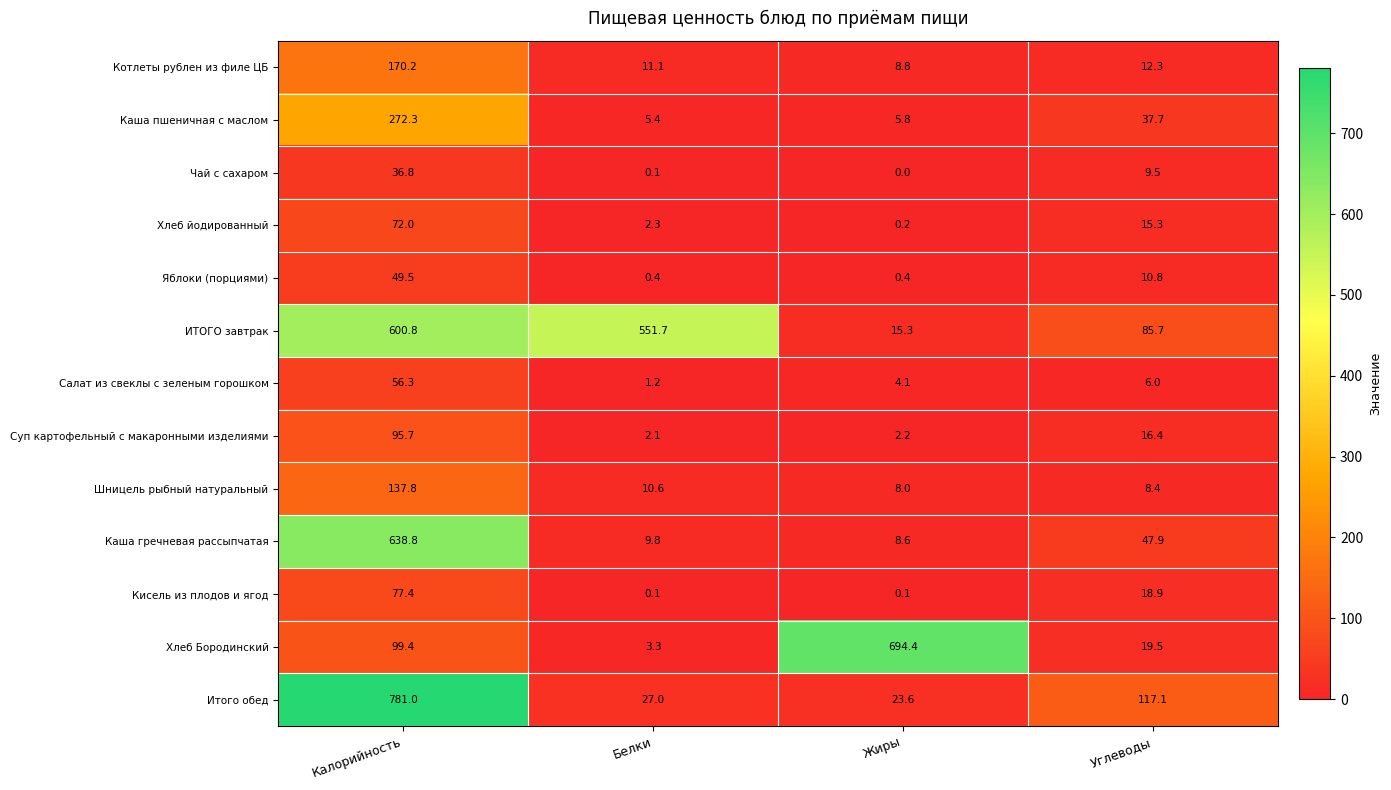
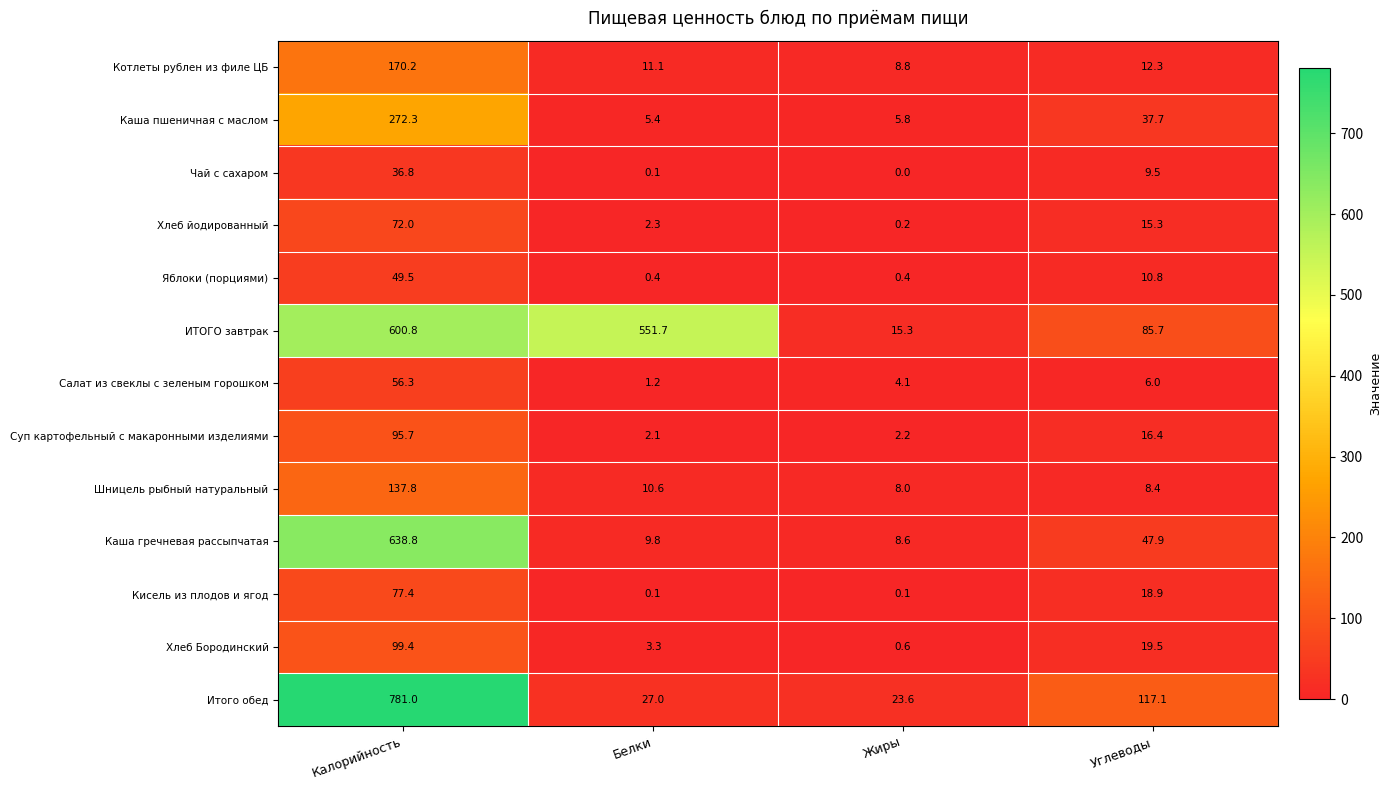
  {
    "Котлеты рублен из филе ЦБ": {
      "Калорийность": 170.2,
      "Белки": 11.1,
      "Жиры": 8.8,
      "Углеводы": 12.3
    },
    "Каша пшеничная с маслом": {
      "Калорийность": 272.3,
      "Белки": 5.4,
      "Жиры": 5.8,
      "Углеводы": 37.7
    },
    "Чай с сахаром": {
      "Калорийность": 36.8,
      "Белки": 0.1,
      "Жиры": 0.0,
      "Углеводы": 9.5
    },
    "Хлеб йодированный": {
      "Калорийность": 72.0,
      "Белки": 2.3,
      "Жиры": 0.2,
      "Углеводы": 15.3
    },
    "Яблоки (порциями)": {
      "Калорийность": 49.5,
      "Белки": 0.4,
      "Жиры": 0.4,
      "Углеводы": 10.8
    },
    "ИТОГО завтрак": {
      "Калорийность": 600.8,
      "Белки": 551.7,
      "Жиры": 15.3,
      "Углеводы": 85.7
    },
    "Салат из свеклы с зеленым горошком": {
      "Калорийность": 56.3,
      "Белки": 1.2,
      "Жиры": 4.1,
      "Углеводы": 6.0
    },
    "Суп картофельный с макаронными изделиями": {
      "Калорийность": 95.7,
      "Белки": 2.1,
      "Жиры": 2.2,
      "Углеводы": 16.4
    },
    "Шницель рыбный натуральный": {
      "Калорийность": 137.8,
      "Белки": 10.6,
      "Жиры": 8.0,
      "Углеводы": 8.4
    },
    "Каша гречневая рассыпчатая": {
      "Калорийность": 638.8,
      "Белки": 9.8,
      "Жиры": 8.6,
      "Углеводы": 47.9
    },
    "Кисель из плодов и ягод": {
      "Калорийность": 77.4,
      "Белки": 0.1,
      "Жиры": 0.1,
      "Углеводы": 18.9
    },
    "Хлеб Бородинский": {
      "Калорийность": 99.4,
      "Белки": 3.3,
-     "Жиры": 694.4,
+     "Жиры": 0.6,
      "Углеводы": 19.5
    },
    "Итого обед": {
      "Калорийность": 781.0,
      "Белки": 27.0,
      "Жиры": 23.6,
      "Углеводы": 117.1
    }
  }
